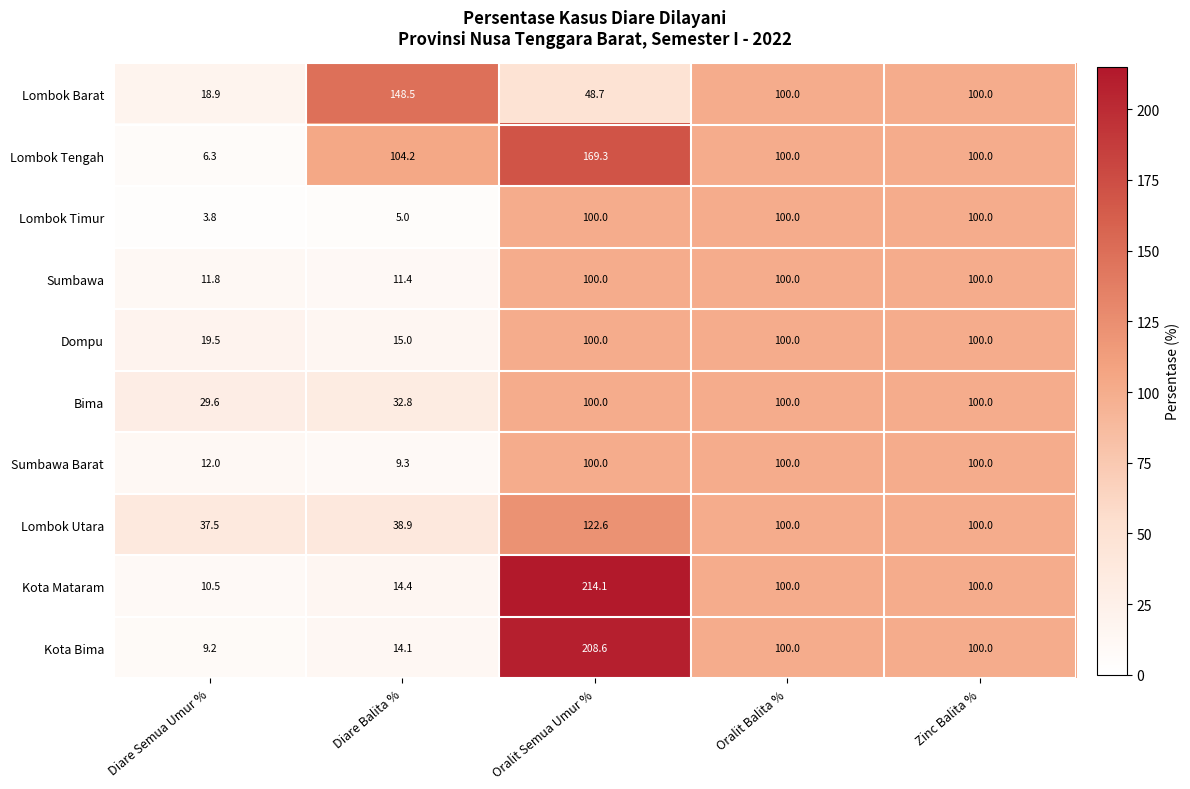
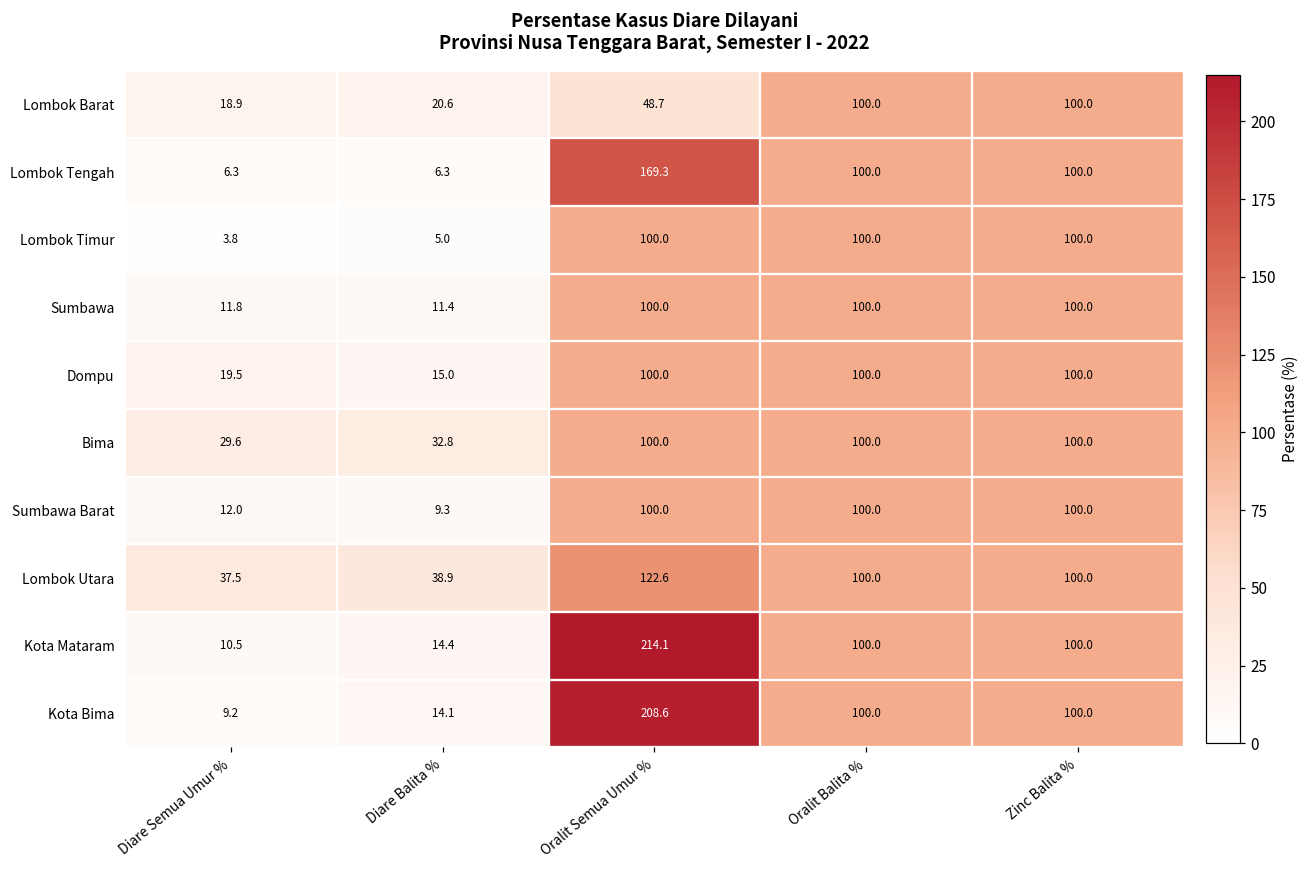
  {
    "Lombok Barat": {
      "Diare Semua Umur %": 18.9,
-     "Diare Balita %": 148.5,
+     "Diare Balita %": 20.6,
      "Oralit Semua Umur %": 48.7,
      "Oralit Balita %": 100.0,
      "Zinc Balita %": 100.0
    },
    "Lombok Tengah": {
      "Diare Semua Umur %": 6.3,
-     "Diare Balita %": 104.2,
+     "Diare Balita %": 6.3,
      "Oralit Semua Umur %": 169.3,
      "Oralit Balita %": 100.0,
      "Zinc Balita %": 100.0
    },
    "Lombok Timur": {
      "Diare Semua Umur %": 3.8,
      "Diare Balita %": 5.0,
      "Oralit Semua Umur %": 100.0,
      "Oralit Balita %": 100.0,
      "Zinc Balita %": 100.0
    },
    "Sumbawa": {
      "Diare Semua Umur %": 11.8,
      "Diare Balita %": 11.4,
      "Oralit Semua Umur %": 100.0,
      "Oralit Balita %": 100.0,
      "Zinc Balita %": 100.0
    },
    "Dompu": {
      "Diare Semua Umur %": 19.5,
      "Diare Balita %": 15.0,
      "Oralit Semua Umur %": 100.0,
      "Oralit Balita %": 100.0,
      "Zinc Balita %": 100.0
    },
    "Bima": {
      "Diare Semua Umur %": 29.6,
      "Diare Balita %": 32.8,
      "Oralit Semua Umur %": 100.0,
      "Oralit Balita %": 100.0,
      "Zinc Balita %": 100.0
    },
    "Sumbawa Barat": {
      "Diare Semua Umur %": 12.0,
      "Diare Balita %": 9.3,
      "Oralit Semua Umur %": 100.0,
      "Oralit Balita %": 100.0,
      "Zinc Balita %": 100.0
    },
    "Lombok Utara": {
      "Diare Semua Umur %": 37.5,
      "Diare Balita %": 38.9,
      "Oralit Semua Umur %": 122.6,
      "Oralit Balita %": 100.0,
      "Zinc Balita %": 100.0
    },
    "Kota Mataram": {
      "Diare Semua Umur %": 10.5,
      "Diare Balita %": 14.4,
      "Oralit Semua Umur %": 214.1,
      "Oralit Balita %": 100.0,
      "Zinc Balita %": 100.0
    },
    "Kota Bima": {
      "Diare Semua Umur %": 9.2,
      "Diare Balita %": 14.1,
      "Oralit Semua Umur %": 208.6,
      "Oralit Balita %": 100.0,
      "Zinc Balita %": 100.0
    }
  }
